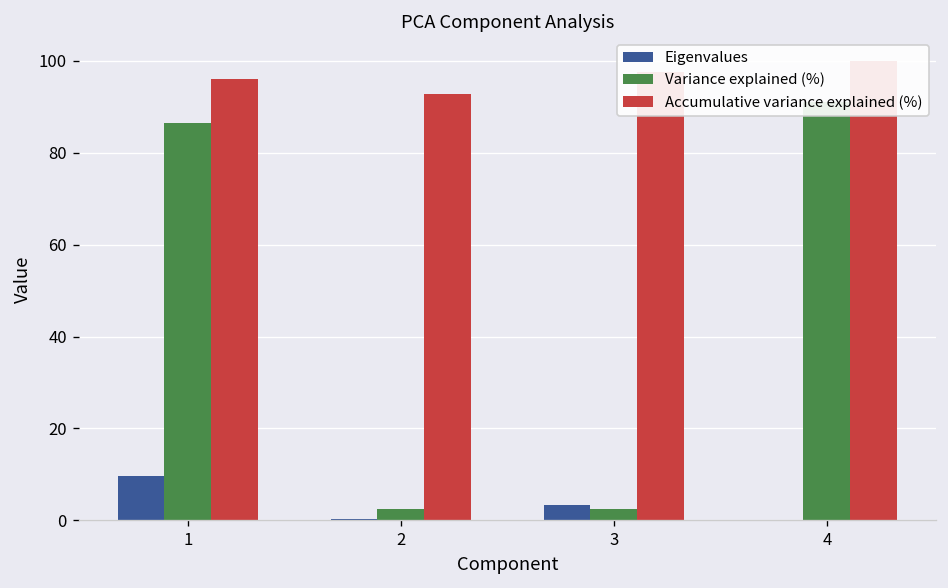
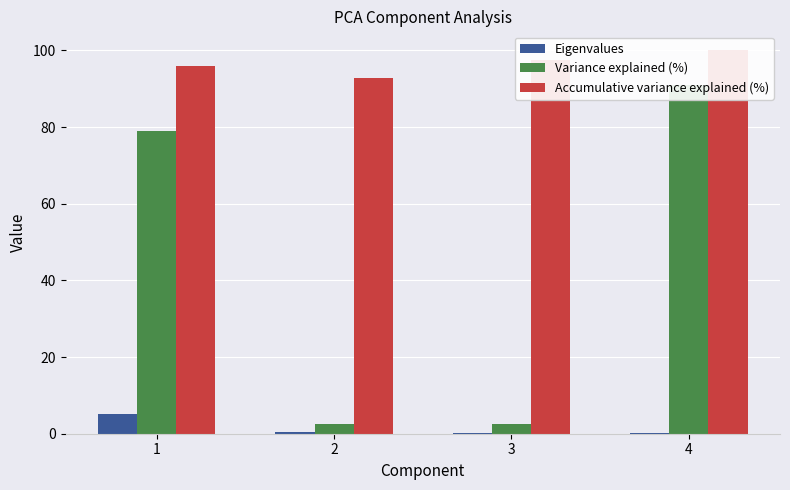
  {
    "Eigenvalues": {
-     "1": 10,
-     "3": 3
+     "1": 5,
+     "3": 0
    },
    "Variance explained (%)": {
-     "1": 86,
+     "1": 79,
      "2": 2,
      "3": 2
    },
    "Accumulative variance explained (%)": {
      "1": 96,
      "2": 93
    }
  }
